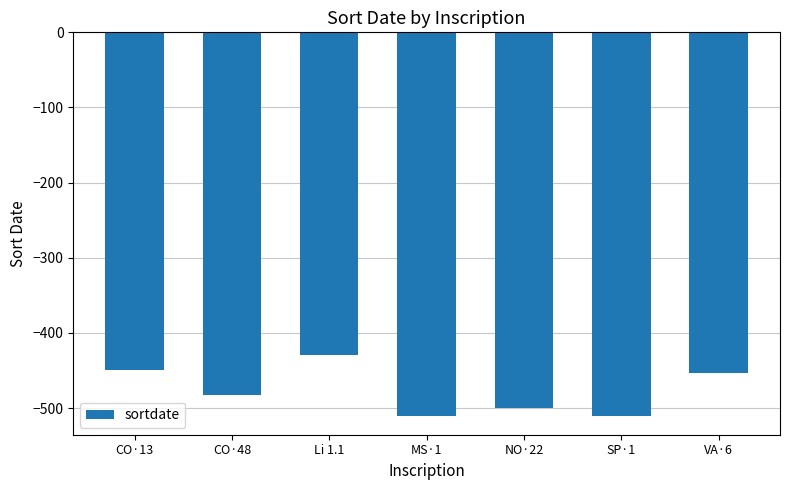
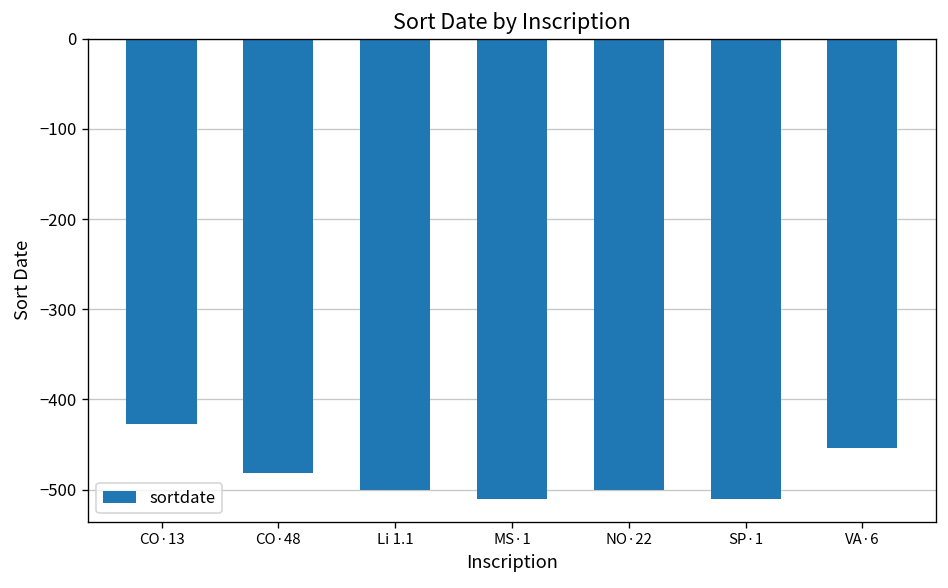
  {
-   "CO·13": -450,
+   "CO·13": -430,
    "CO·48": -480,
-   "Li 1.1": -430,
+   "Li 1.1": -500,
    "MS·1": -510,
    "NO·22": -500,
    "SP·1": -510,
    "VA·6": -450
  }
